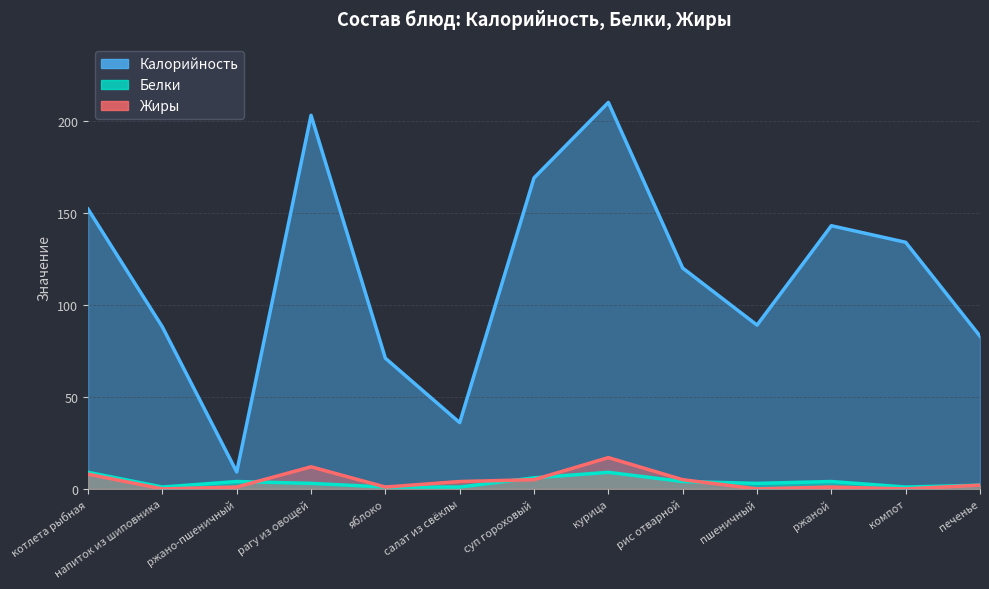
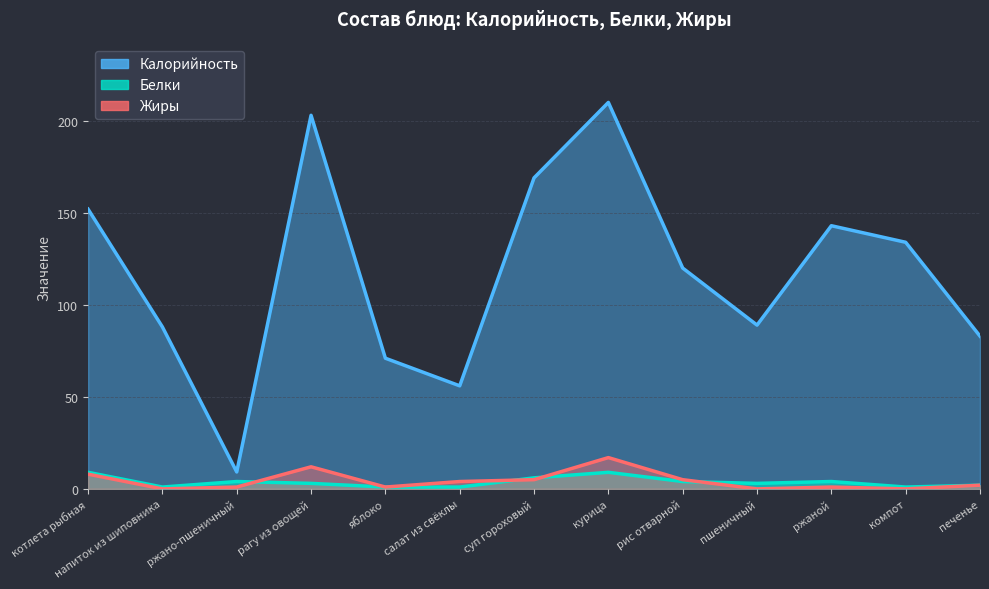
  {
    "Калорийность": {
      "котлета рыбная": 152,
      "напиток из шиповника": 88,
      "ржано-пшеничный": 9,
      "рагу из овощей": 203,
      "яблоко": 71,
-     "салат из свёклы": 36,
+     "салат из свёклы": 56,
      "суп гороховый": 169,
      "курица": 210,
      "рис отварной": 120,
      "пшеничный": 89,
      "ржаной": 143,
      "компот": 134,
      "печенье": 83
    },
    "Белки": {
      "ржано-пшеничный": 4,
      "рагу из овощей": 3,
      "салат из свёклы": 1,
      "курица": 9,
      "пшеничный": 3,
      "ржаной": 4
    },
    "Жиры": {
      "ржано-пшеничный": 1,
      "рагу из овощей": 12,
      "салат из свёклы": 4,
      "курица": 17,
      "пшеничный": 0,
      "ржаной": 1
    }
  }
